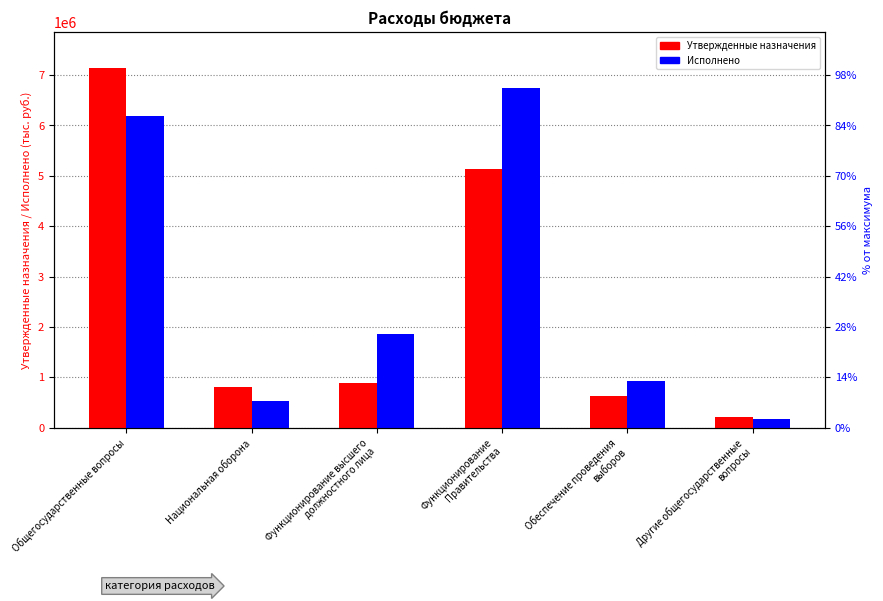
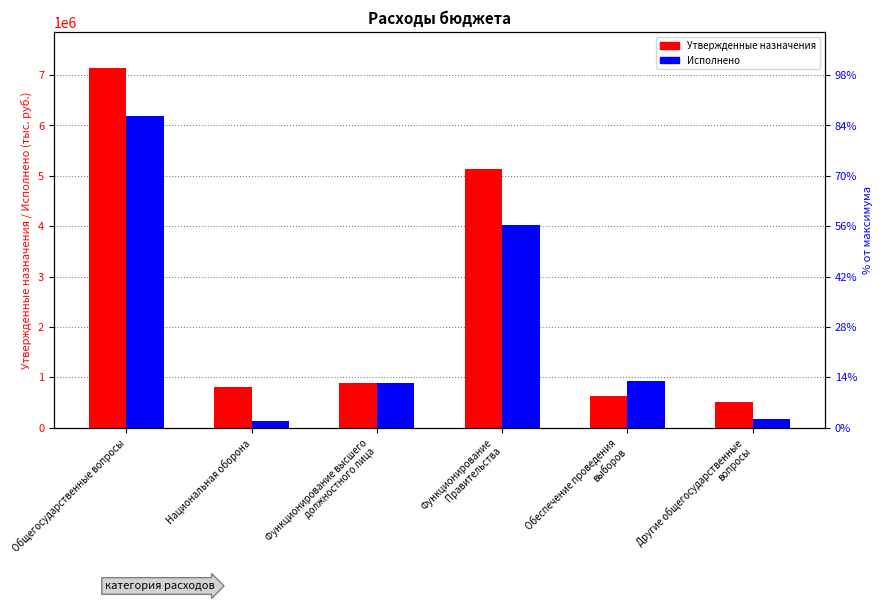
  {
    "Утвержденные назначения": {
      "Общегосударственные вопросы": 7100000,
      "Национальная оборона": 800000,
      "Функционирование высшего должностного лица": 900000,
      "Функционирование Правительства": 5100000,
      "Обеспечение проведения выборов": 600000,
-     "Другие общегосударственные вопросы": 200000
+     "Другие общегосударственные вопросы": 500000
    },
    "Исполнено": {
      "Общегосударственные вопросы": 6200000,
-     "Национальная оборона": 500000,
-     "Функционирование высшего должностного лица": 1900000,
-     "Функционирование Правительства": 6700000,
+     "Национальная оборона": 100000,
+     "Функционирование высшего должностного лица": 900000,
+     "Функционирование Правительства": 4000000,
      "Обеспечение проведения выборов": 900000,
      "Другие общегосударственные вопросы": 200000
    }
  }
